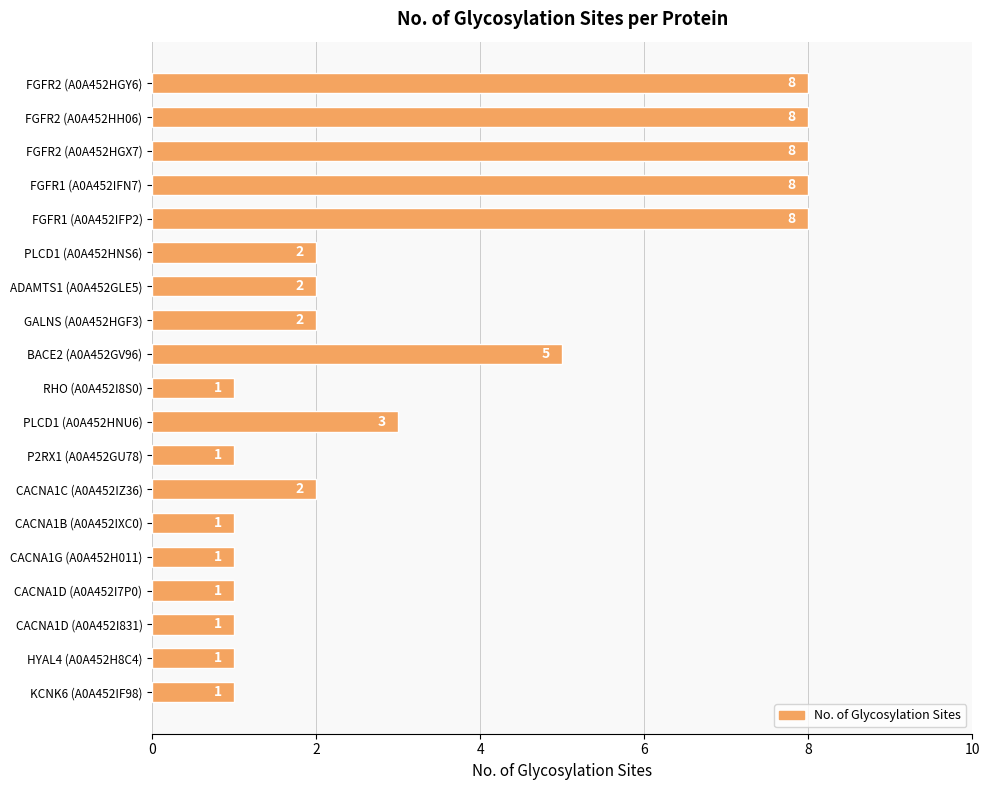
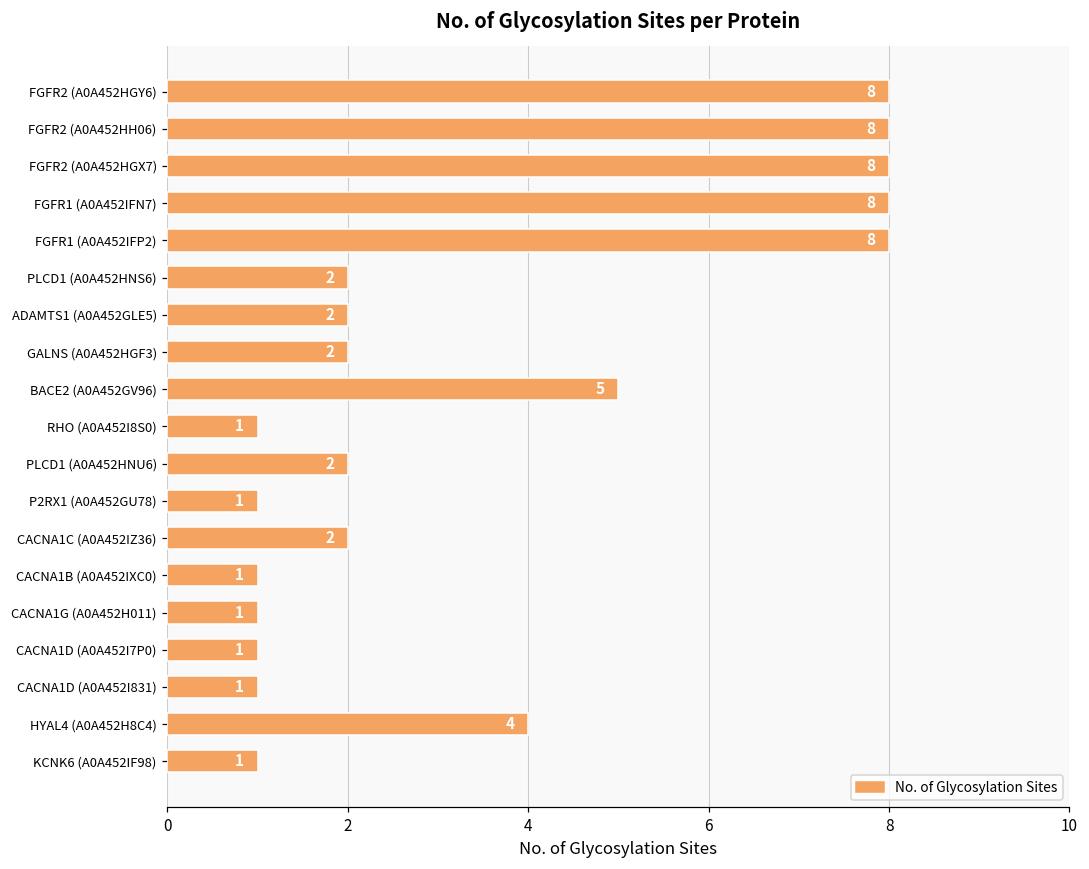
  {
    "FGFR2 (A0A452HGY6)": 8,
    "FGFR2 (A0A452HH06)": 8,
    "FGFR2 (A0A452HGX7)": 8,
    "FGFR1 (A0A452IFN7)": 8,
    "FGFR1 (A0A452IFP2)": 8,
    "PLCD1 (A0A452HNS6)": 2,
    "ADAMTS1 (A0A452GLE5)": 2,
    "GALNS (A0A452HGF3)": 2,
    "BACE2 (A0A452GV96)": 5,
    "RHO (A0A452I8S0)": 1,
-   "PLCD1 (A0A452HNU6)": 3,
+   "PLCD1 (A0A452HNU6)": 2,
    "P2RX1 (A0A452GU78)": 1,
    "CACNA1C (A0A452IZ36)": 2,
    "CACNA1B (A0A452IXC0)": 1,
    "CACNA1G (A0A452H011)": 1,
    "CACNA1D (A0A452I7P0)": 1,
    "CACNA1D (A0A452I831)": 1,
-   "HYAL4 (A0A452H8C4)": 1,
+   "HYAL4 (A0A452H8C4)": 4,
    "KCNK6 (A0A452IF98)": 1
  }
